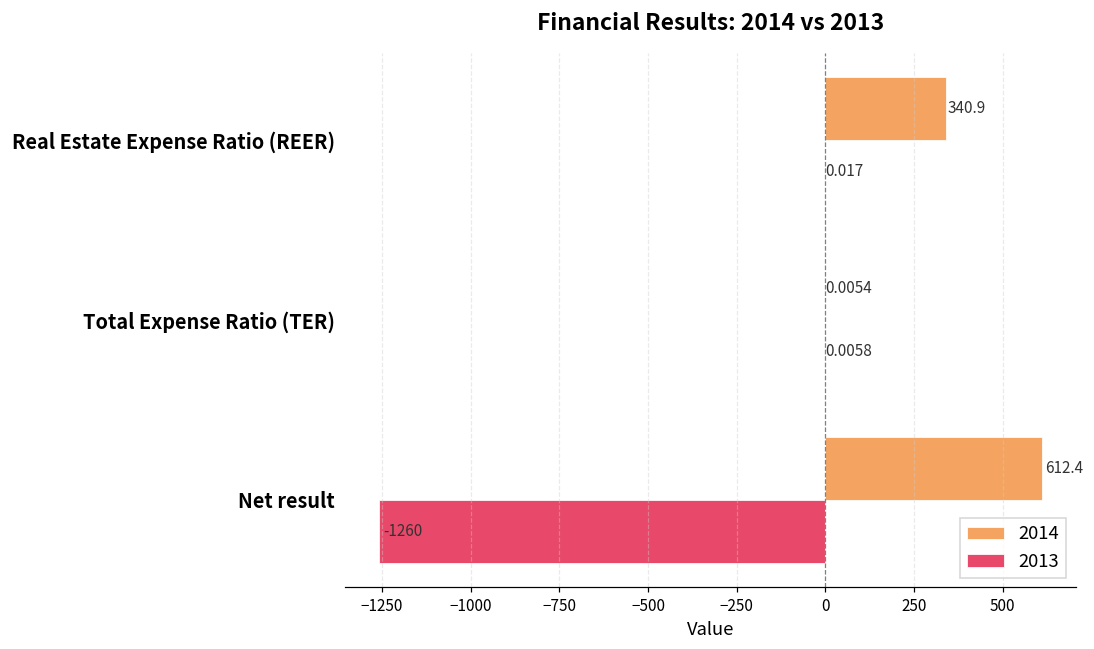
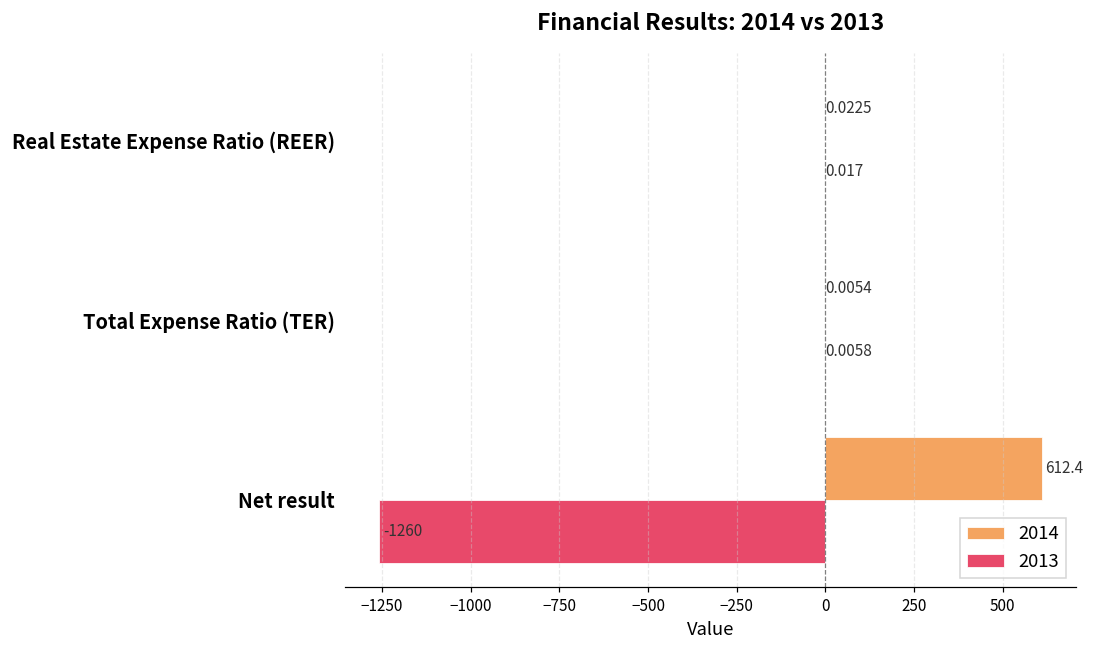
  {
    "2014": {
-     "Real Estate Expense Ratio (REER)": 340.9,
+     "Real Estate Expense Ratio (REER)": 0.0225,
      "Total Expense Ratio (TER)": 0.0054,
      "Net result": 612.4
    },
    "2013": {
      "Real Estate Expense Ratio (REER)": 0.017,
      "Total Expense Ratio (TER)": 0.0058,
      "Net result": -1260
    }
  }
